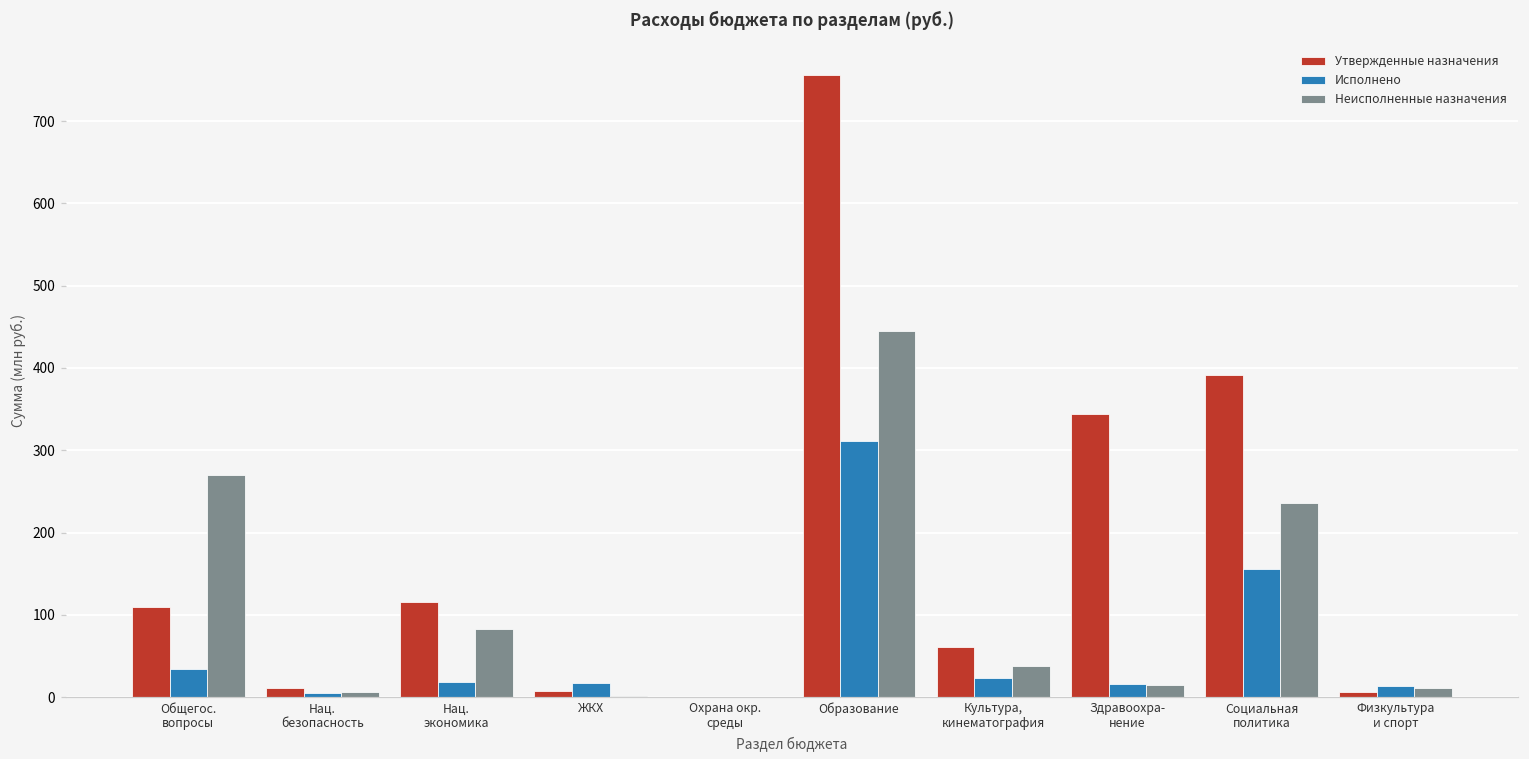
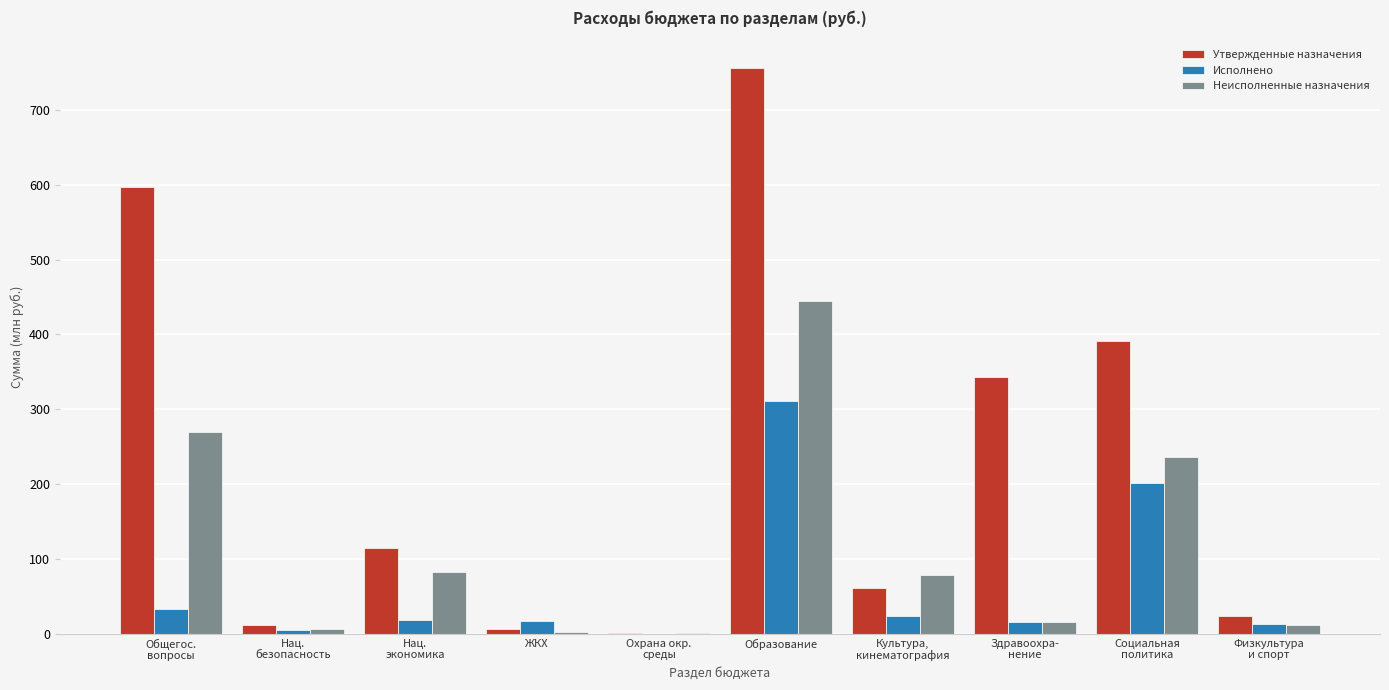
  {
    "Утвержденные назначения": {
-     "Общегос. вопросы": 110,
+     "Общегос. вопросы": 600,
      "Нац. безопасность": 10,
      "Нац. экономика": 120,
      "ЖКХ": 10,
      "Образование": 760,
      "Культура, кинематография": 60,
      "Здравоохра- нение": 340,
      "Социальная политика": 390,
-     "Физкультура и спорт": 10
+     "Физкультура и спорт": 20
    },
    "Исполнено": {
      "Общегос. вопросы": 30,
      "Нац. безопасность": 0,
      "Нац. экономика": 20,
      "ЖКХ": 20,
      "Образование": 310,
      "Культура, кинематография": 20,
      "Здравоохра- нение": 20,
-     "Социальная политика": 160,
+     "Социальная политика": 200,
      "Физкультура и спорт": 10
    },
    "Неисполненные назначения": {
      "Общегос. вопросы": 270,
      "Нац. безопасность": 10,
      "Нац. экономика": 80,
      "Образование": 440,
-     "Культура, кинематография": 40,
+     "Культура, кинематография": 80,
      "Здравоохра- нение": 20,
      "Социальная политика": 240,
      "Физкультура и спорт": 10
    }
  }
